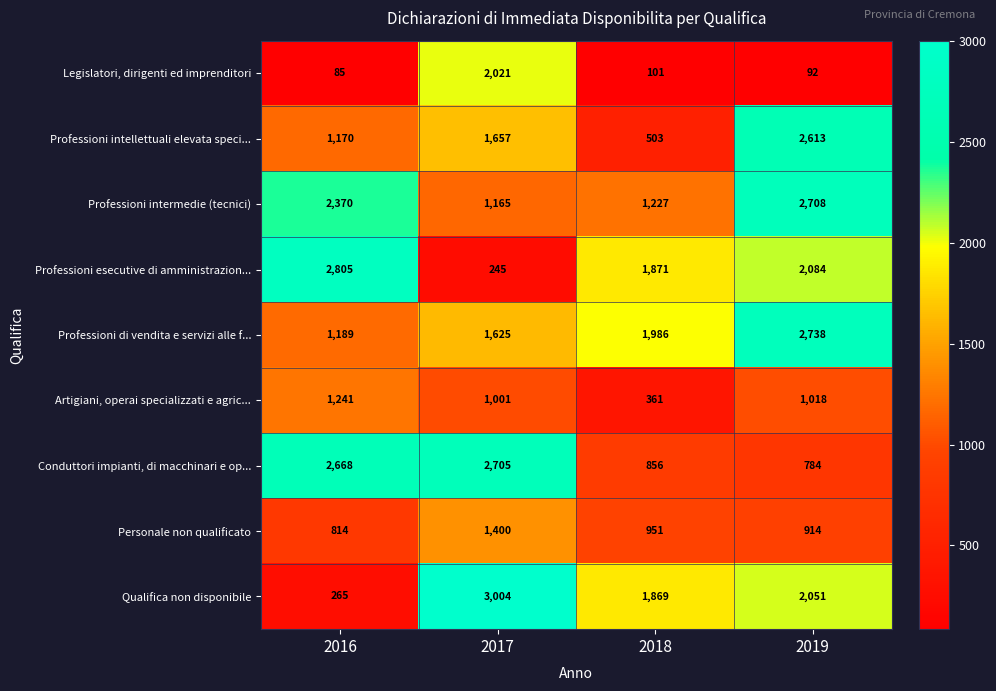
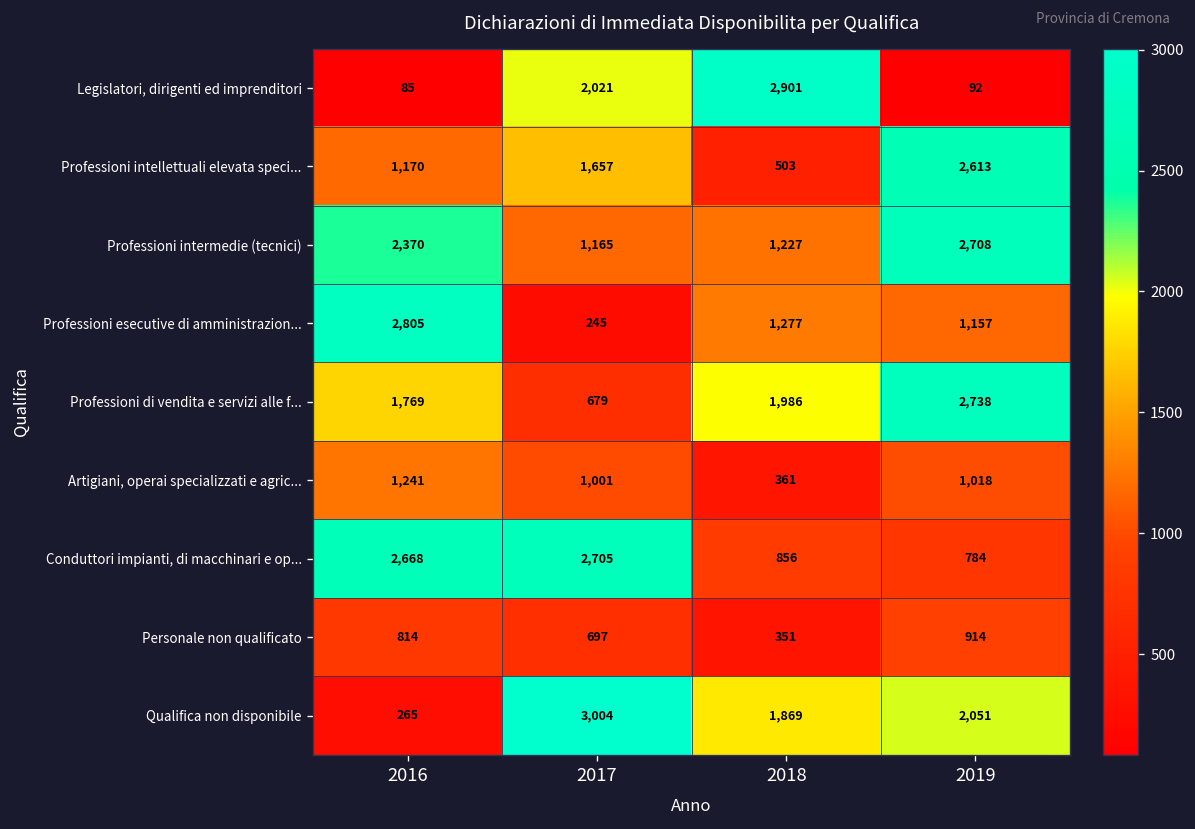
  {
    "Legislatori, dirigenti ed imprenditori": {
      "2016": "85",
      "2017": "2,021",
-     "2018": "101",
+     "2018": "2,901",
      "2019": "92"
    },
    "Professioni intellettuali elevata speci...": {
      "2016": "1,170",
      "2017": "1,657",
      "2018": "503",
      "2019": "2,613"
    },
    "Professioni intermedie (tecnici)": {
      "2016": "2,370",
      "2017": "1,165",
      "2018": "1,227",
      "2019": "2,708"
    },
    "Professioni esecutive di amministrazion...": {
      "2016": "2,805",
      "2017": "245",
-     "2018": "1,871",
-     "2019": "2,084"
+     "2018": "1,277",
+     "2019": "1,157"
    },
    "Professioni di vendita e servizi alle f...": {
-     "2016": "1,189",
-     "2017": "1,625",
+     "2016": "1,769",
+     "2017": "679",
      "2018": "1,986",
      "2019": "2,738"
    },
    "Artigiani, operai specializzati e agric...": {
      "2016": "1,241",
      "2017": "1,001",
      "2018": "361",
      "2019": "1,018"
    },
    "Conduttori impianti, di macchinari e op...": {
      "2016": "2,668",
      "2017": "2,705",
      "2018": "856",
      "2019": "784"
    },
    "Personale non qualificato": {
      "2016": "814",
-     "2017": "1,400",
-     "2018": "951",
+     "2017": "697",
+     "2018": "351",
      "2019": "914"
    },
    "Qualifica non disponibile": {
      "2016": "265",
      "2017": "3,004",
      "2018": "1,869",
      "2019": "2,051"
    }
  }
